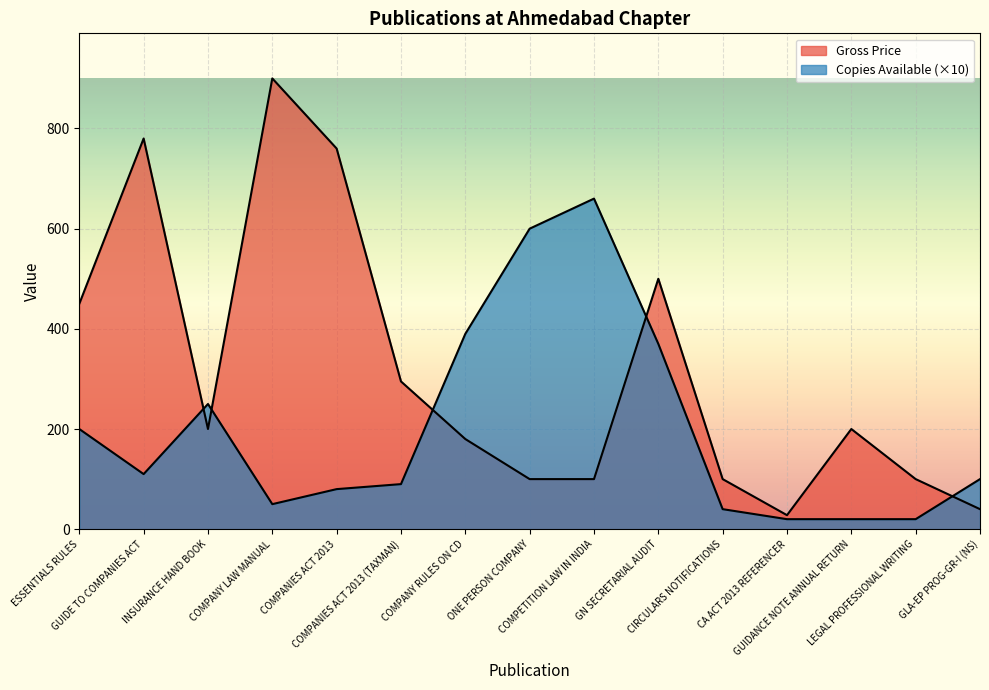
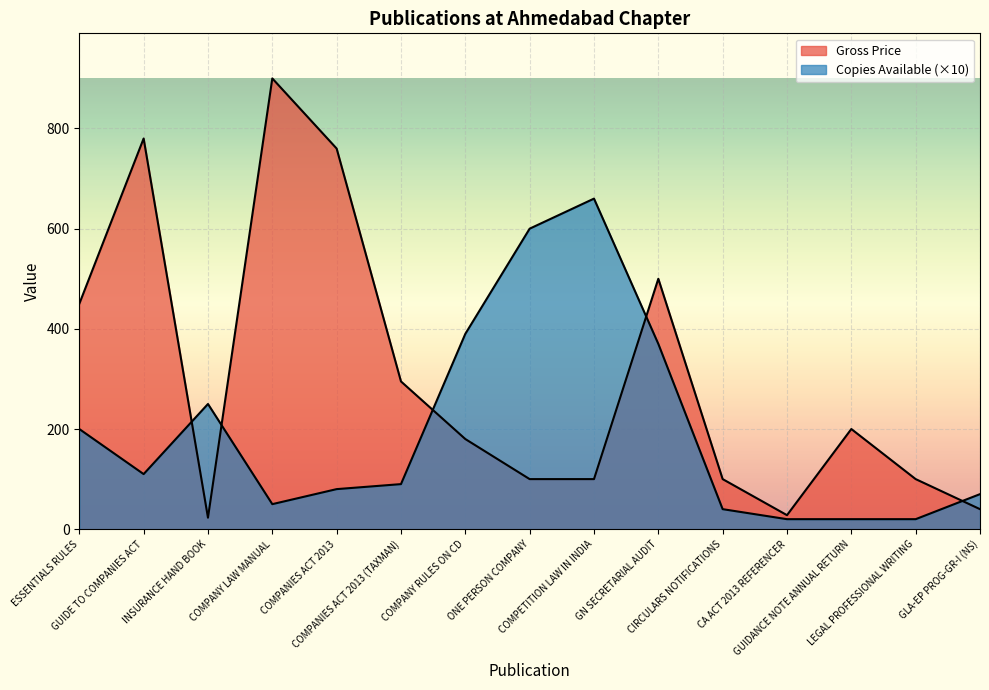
  {
    "Gross Price": {
      "ESSENTIALS RULES": 450,
      "GUIDE TO COMPANIES ACT": 780,
-     "INSURANCE HAND BOOK": 200,
+     "INSURANCE HAND BOOK": 20,
      "COMPANY LAW MANUAL": 900,
      "COMPANIES ACT 2013": 760,
      "COMPANIES ACT 2013 (TAXMAN)": 300,
      "COMPANY RULES ON CD": 180,
      "ONE PERSON COMPANY": 100,
      "COMPETITION LAW IN INDIA": 100,
      "GN SECRETARIAL AUDIT": 500,
      "CIRCULARS NOTIFICATIONS": 100,
      "CA ACT 2013 REFERENCER": 30,
      "GUIDANCE NOTE ANNUAL RETURN": 200,
      "LEGAL PROFESSIONAL WRITING": 100,
      "GLA-EP PROG-GR-I (NS)": 40
    },
    "Copies Available (×10)": {
      "ESSENTIALS RULES": 200,
      "GUIDE TO COMPANIES ACT": 110,
      "INSURANCE HAND BOOK": 250,
      "COMPANY LAW MANUAL": 50,
      "COMPANIES ACT 2013": 80,
      "COMPANIES ACT 2013 (TAXMAN)": 90,
      "COMPANY RULES ON CD": 390,
      "ONE PERSON COMPANY": 600,
      "COMPETITION LAW IN INDIA": 660,
      "GN SECRETARIAL AUDIT": 370,
      "CIRCULARS NOTIFICATIONS": 40,
      "CA ACT 2013 REFERENCER": 20,
      "GUIDANCE NOTE ANNUAL RETURN": 20,
      "LEGAL PROFESSIONAL WRITING": 20,
-     "GLA-EP PROG-GR-I (NS)": 100
+     "GLA-EP PROG-GR-I (NS)": 70
    }
  }
